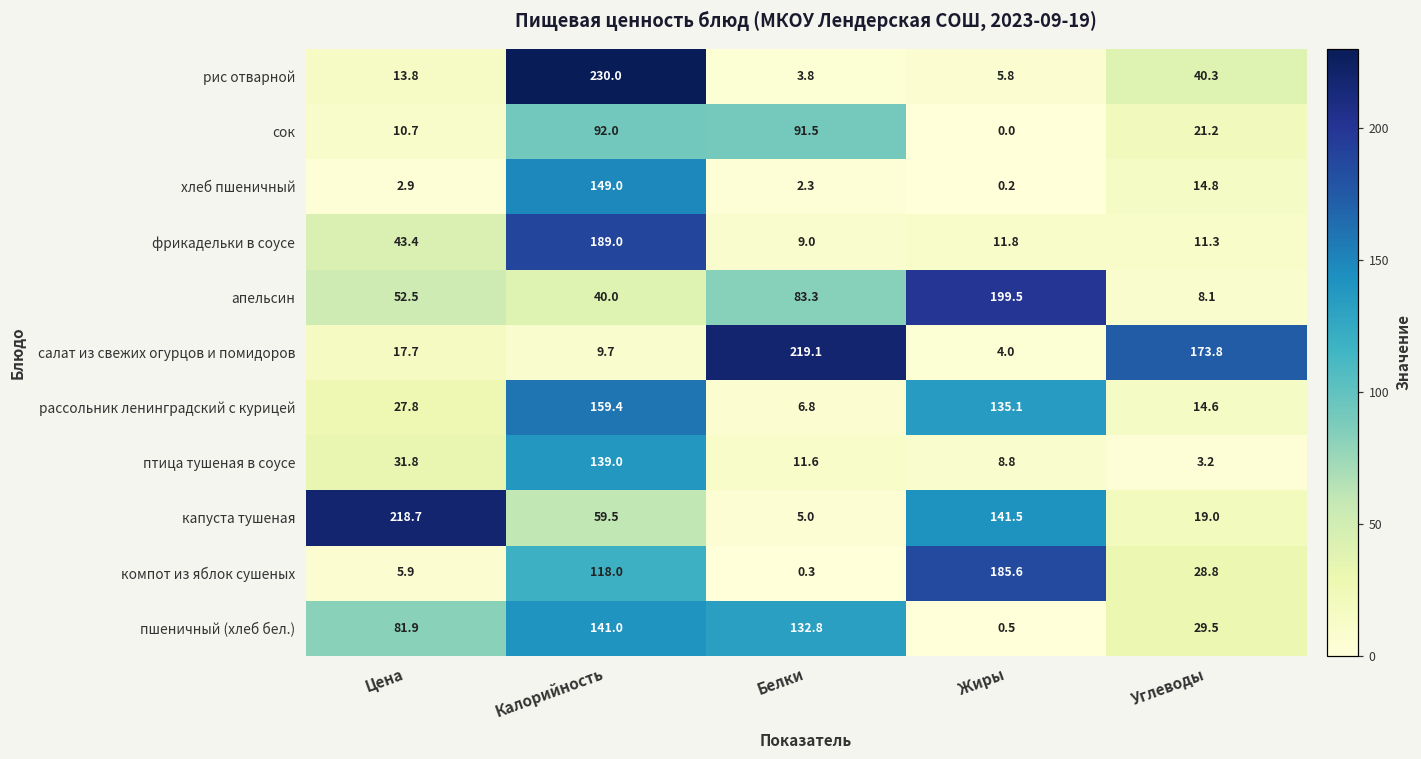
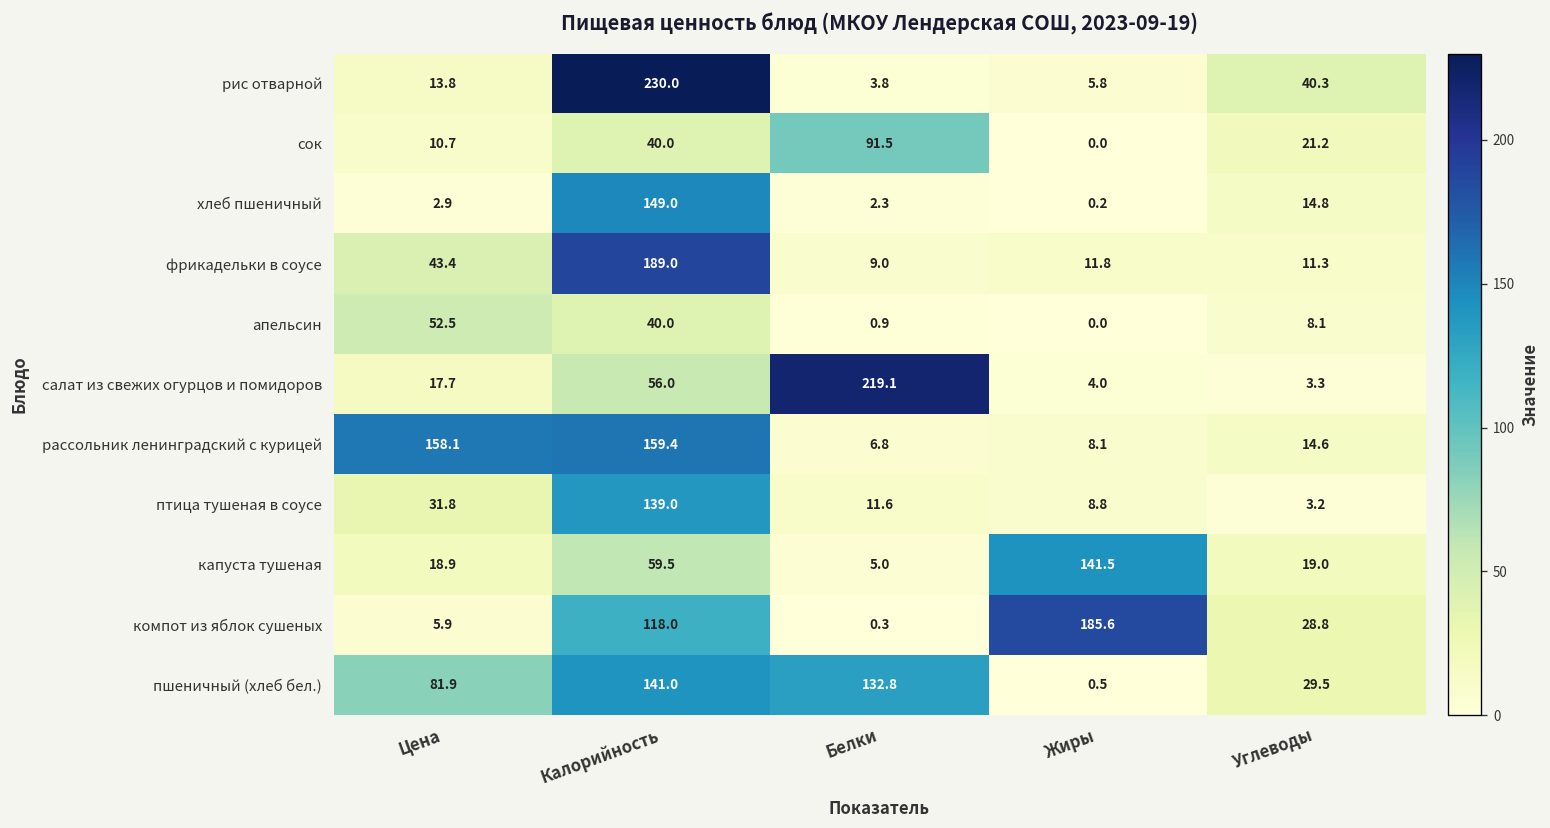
  {
    "рис отварной": {
      "Цена": 13.8,
      "Калорийность": 230.0,
      "Белки": 3.8,
      "Жиры": 5.8,
      "Углеводы": 40.3
    },
    "сок": {
      "Цена": 10.7,
-     "Калорийность": 92.0,
+     "Калорийность": 40.0,
      "Белки": 91.5,
      "Жиры": 0.0,
      "Углеводы": 21.2
    },
    "хлеб пшеничный": {
      "Цена": 2.9,
      "Калорийность": 149.0,
      "Белки": 2.3,
      "Жиры": 0.2,
      "Углеводы": 14.8
    },
    "фрикадельки в соусе": {
      "Цена": 43.4,
      "Калорийность": 189.0,
      "Белки": 9.0,
      "Жиры": 11.8,
      "Углеводы": 11.3
    },
    "апельсин": {
      "Цена": 52.5,
      "Калорийность": 40.0,
-     "Белки": 83.3,
-     "Жиры": 199.5,
+     "Белки": 0.9,
+     "Жиры": 0.0,
      "Углеводы": 8.1
    },
    "салат из свежих огурцов и помидоров": {
      "Цена": 17.7,
-     "Калорийность": 9.7,
+     "Калорийность": 56.0,
      "Белки": 219.1,
      "Жиры": 4.0,
-     "Углеводы": 173.8
+     "Углеводы": 3.3
    },
    "рассольник ленинградский с курицей": {
-     "Цена": 27.8,
+     "Цена": 158.1,
      "Калорийность": 159.4,
      "Белки": 6.8,
-     "Жиры": 135.1,
+     "Жиры": 8.1,
      "Углеводы": 14.6
    },
    "птица тушеная в соусе": {
      "Цена": 31.8,
      "Калорийность": 139.0,
      "Белки": 11.6,
      "Жиры": 8.8,
      "Углеводы": 3.2
    },
    "капуста тушеная": {
-     "Цена": 218.7,
+     "Цена": 18.9,
      "Калорийность": 59.5,
      "Белки": 5.0,
      "Жиры": 141.5,
      "Углеводы": 19.0
    },
    "компот из яблок сушеных": {
      "Цена": 5.9,
      "Калорийность": 118.0,
      "Белки": 0.3,
      "Жиры": 185.6,
      "Углеводы": 28.8
    },
    "пшеничный (хлеб бел.)": {
      "Цена": 81.9,
      "Калорийность": 141.0,
      "Белки": 132.8,
      "Жиры": 0.5,
      "Углеводы": 29.5
    }
  }
